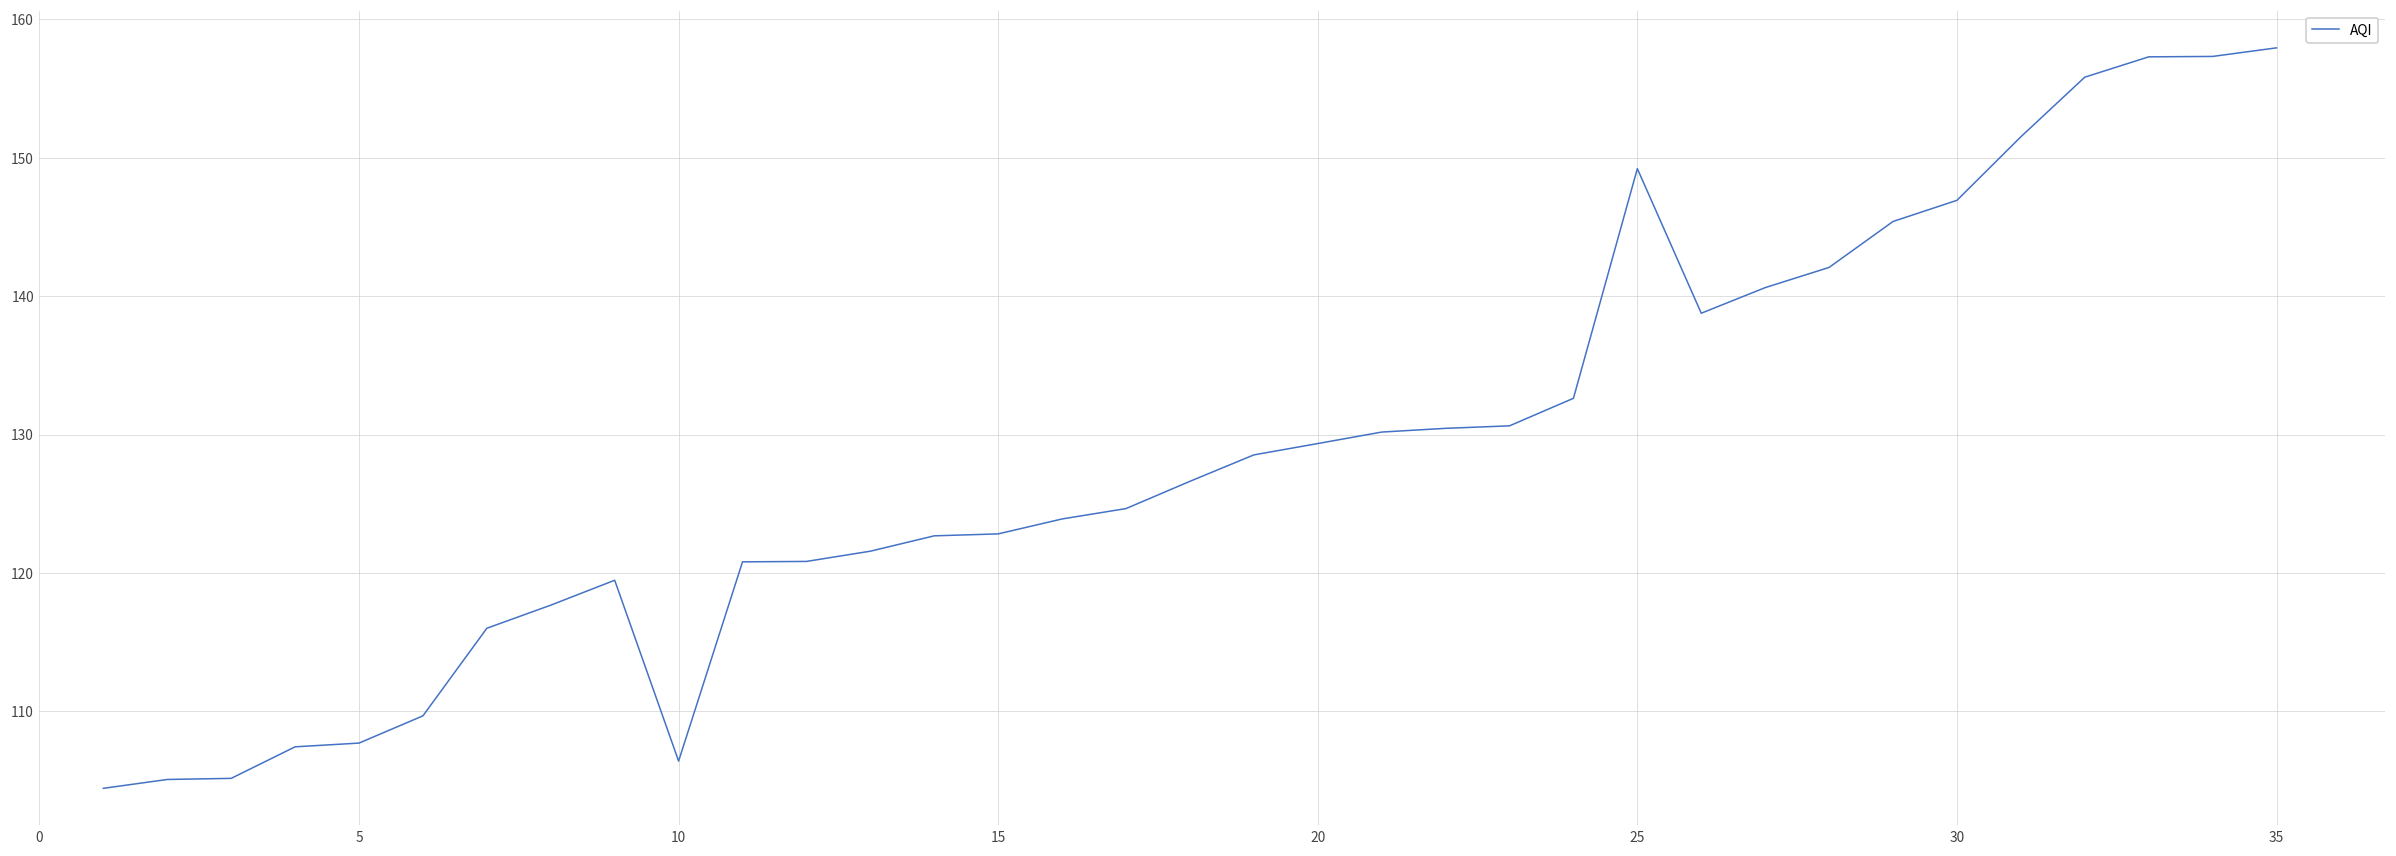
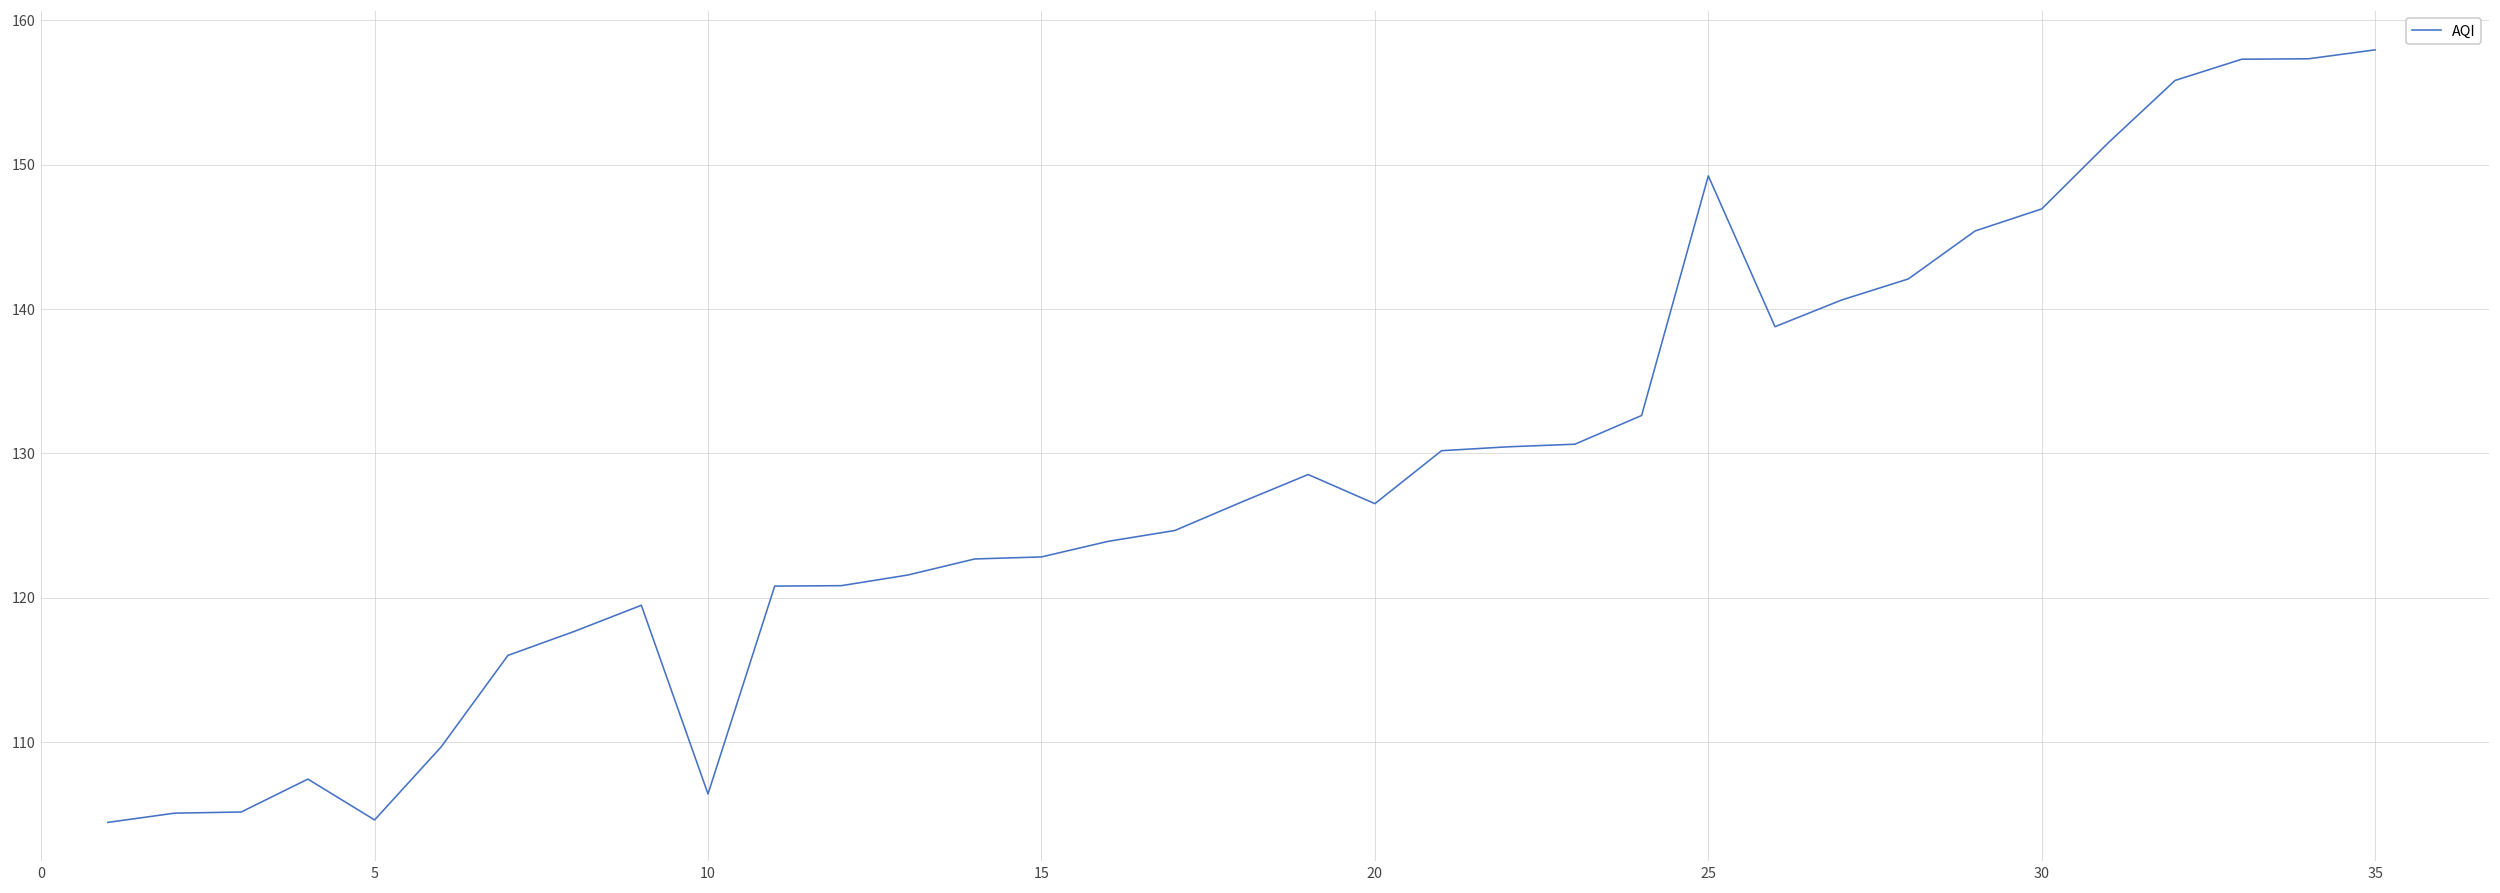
  {
-   "5": 107.7,
+   "5": 104.6,
    "10": 106.4,
    "15": 122.8,
-   "20": 129.4,
+   "20": 126.5,
    "25": 149.2,
    "30": 146.9,
    "35": 158.0
  }
